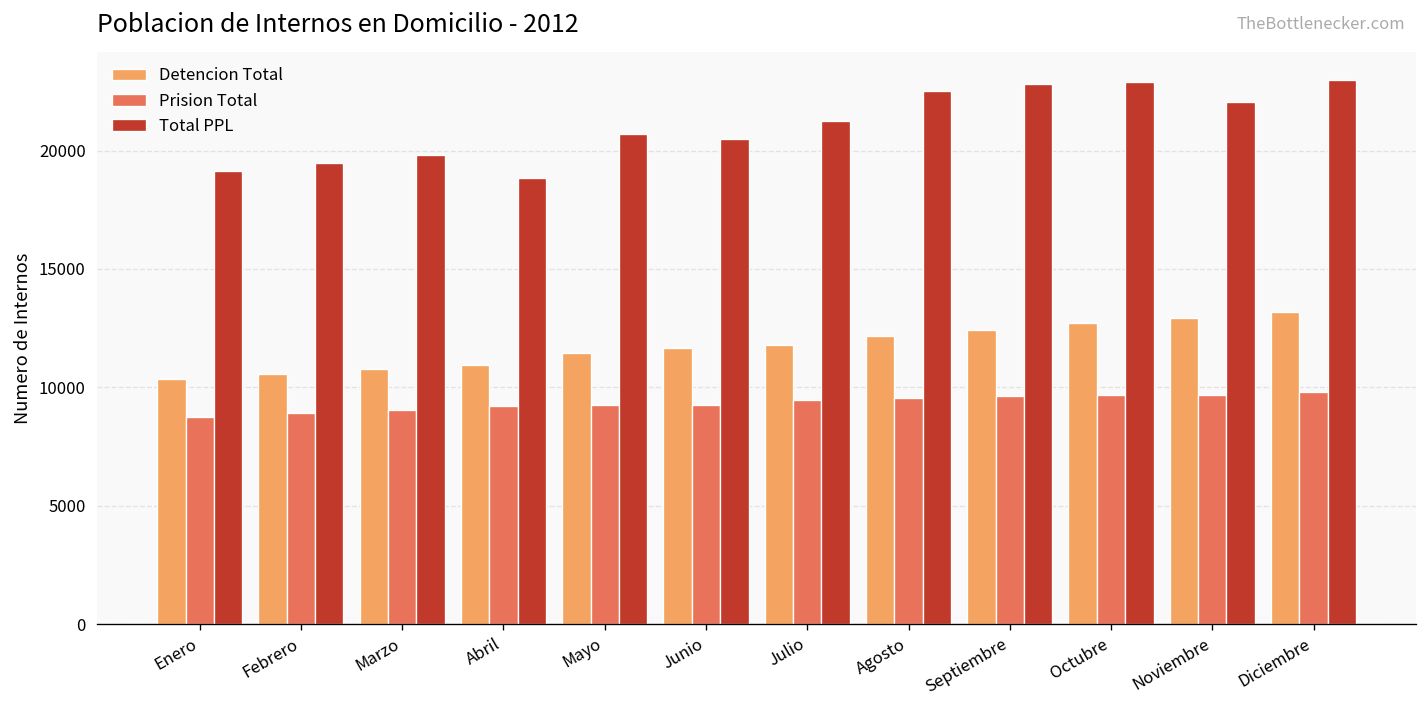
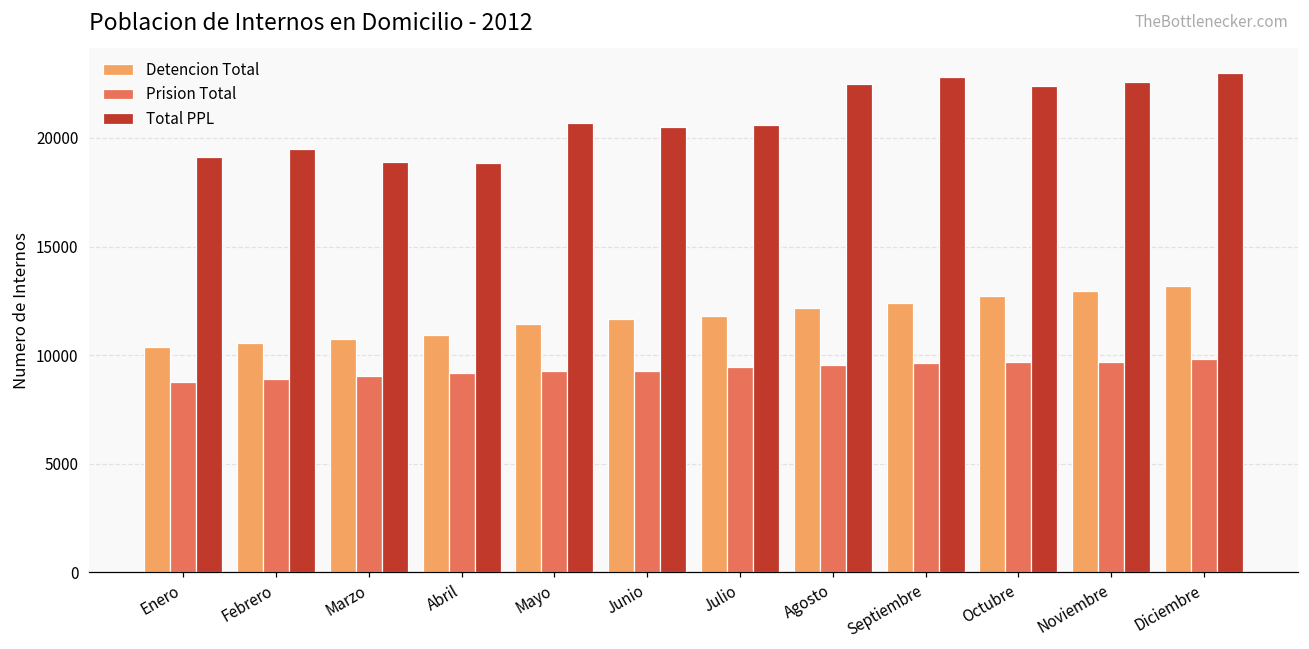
  {
    "Total PPL": {
      "Enero": 19100,
      "Febrero": 19500,
-     "Marzo": 19800,
+     "Marzo": 18900,
      "Abril": 18800,
      "Mayo": 20700,
      "Junio": 20500,
-     "Julio": 21300,
+     "Julio": 20600,
      "Agosto": 22500,
      "Septiembre": 22800,
-     "Octubre": 22900,
-     "Noviembre": 22000,
+     "Octubre": 22400,
+     "Noviembre": 22600,
      "Diciembre": 23000
    }
  }
